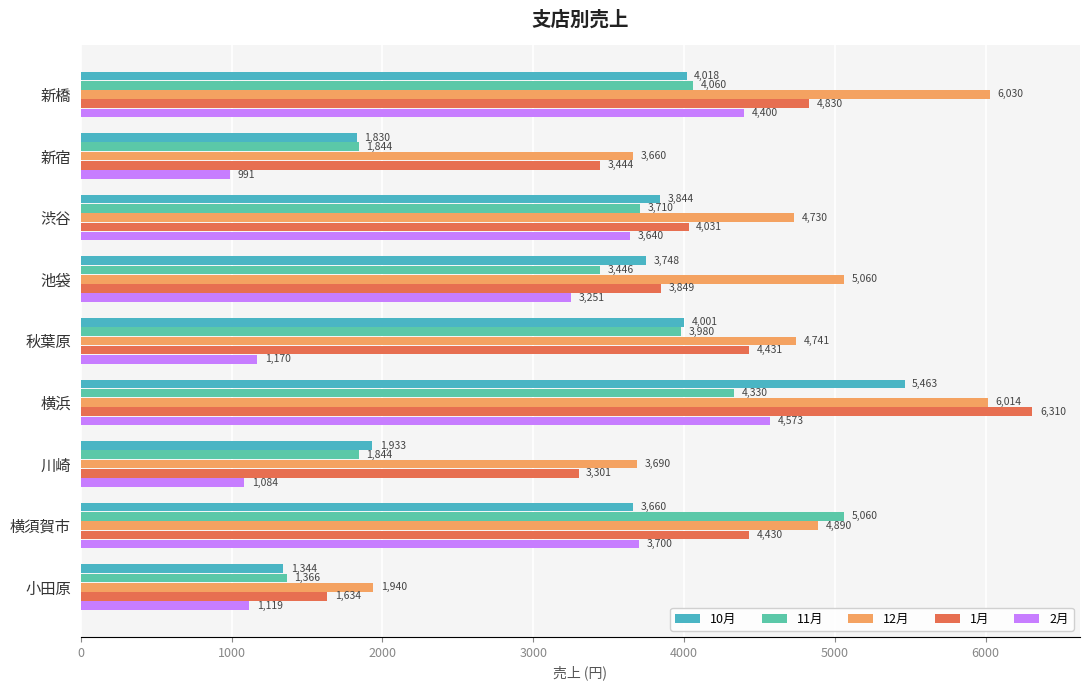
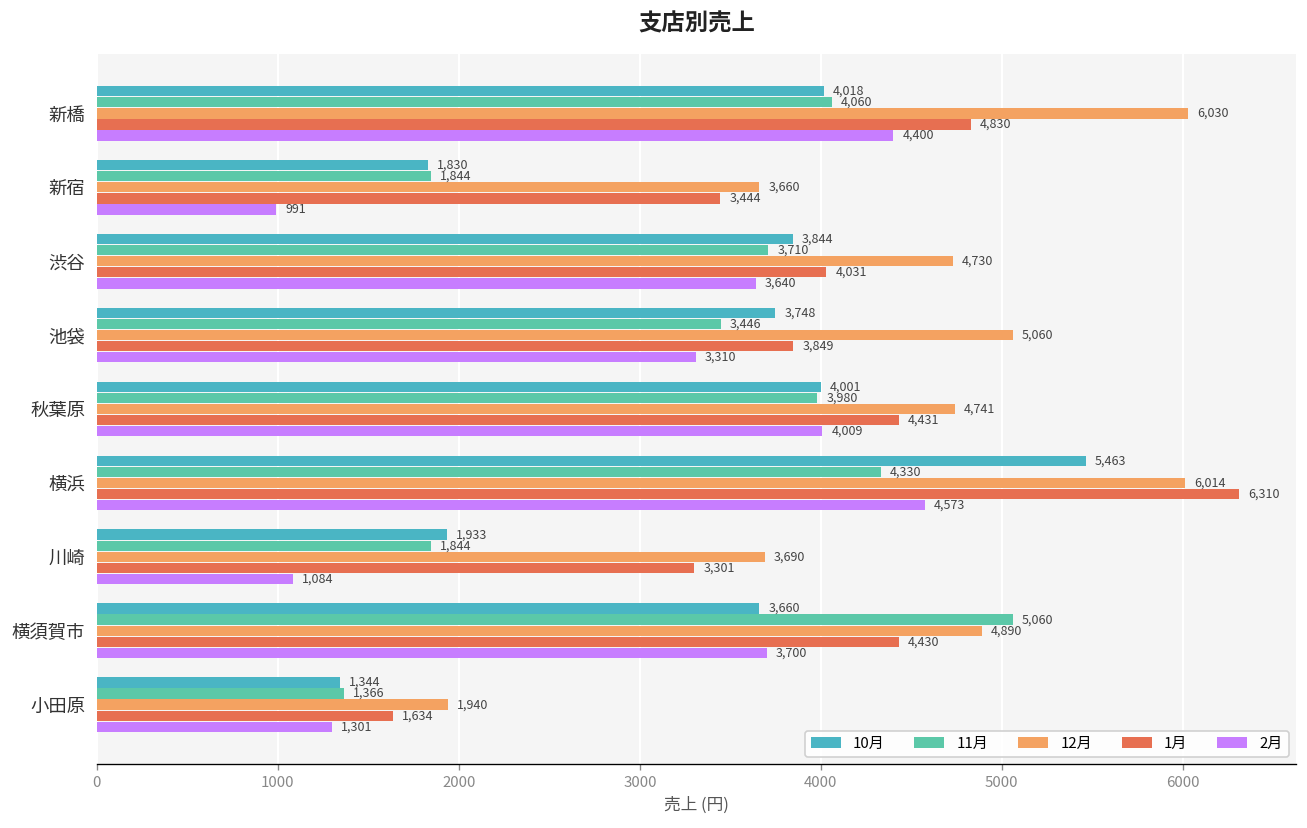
  {
    "2月": {
      "新橋": "4,400",
      "新宿": "991",
      "渋谷": "3,640",
-     "池袋": "3,251",
-     "秋葉原": "1,170",
+     "池袋": "3,310",
+     "秋葉原": "4,009",
      "横浜": "4,573",
      "川崎": "1,084",
      "横須賀市": "3,700",
-     "小田原": "1,119"
+     "小田原": "1,301"
    }
  }
